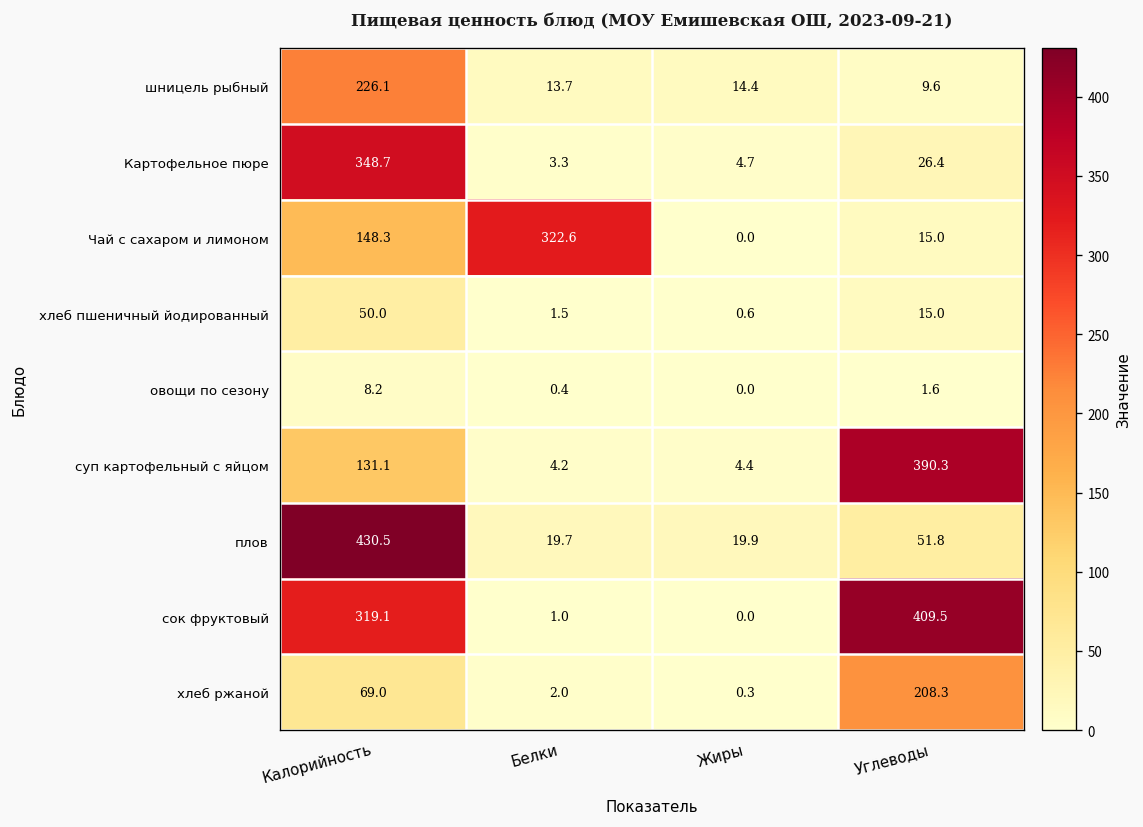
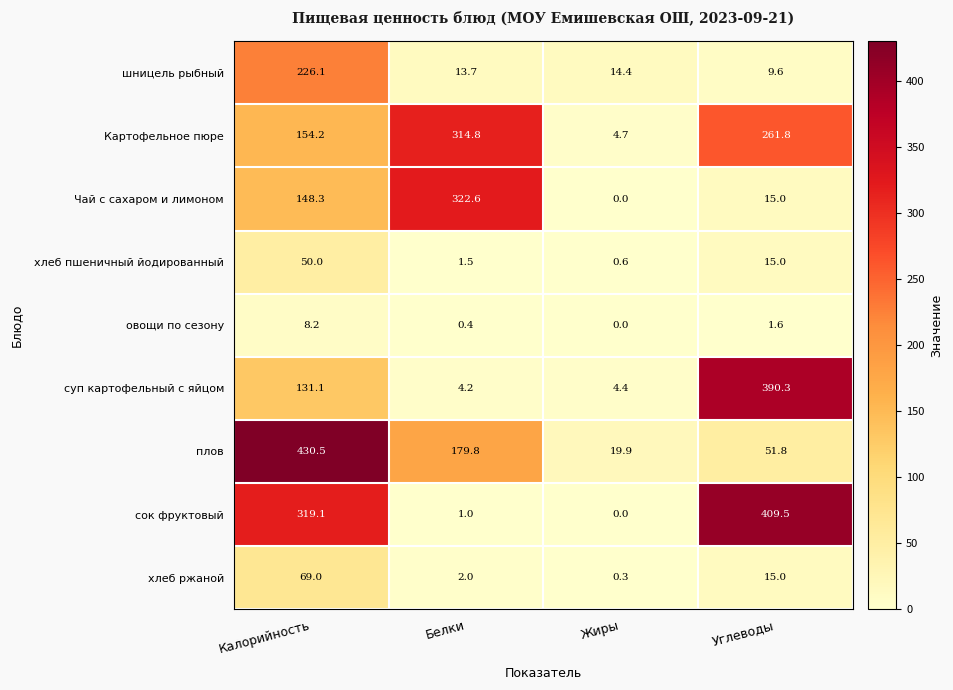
  {
    "шницель рыбный": {
      "Калорийность": 226.1,
      "Белки": 13.7,
      "Жиры": 14.4,
      "Углеводы": 9.6
    },
    "Картофельное пюре": {
-     "Калорийность": 348.7,
-     "Белки": 3.3,
+     "Калорийность": 154.2,
+     "Белки": 314.8,
      "Жиры": 4.7,
-     "Углеводы": 26.4
+     "Углеводы": 261.8
    },
    "Чай с сахаром и лимоном": {
      "Калорийность": 148.3,
      "Белки": 322.6,
      "Жиры": 0.0,
      "Углеводы": 15.0
    },
    "хлеб пшеничный йодированный": {
      "Калорийность": 50.0,
      "Белки": 1.5,
      "Жиры": 0.6,
      "Углеводы": 15.0
    },
    "овощи по сезону": {
      "Калорийность": 8.2,
      "Белки": 0.4,
      "Жиры": 0.0,
      "Углеводы": 1.6
    },
    "суп картофельный с яйцом": {
      "Калорийность": 131.1,
      "Белки": 4.2,
      "Жиры": 4.4,
      "Углеводы": 390.3
    },
    "плов": {
      "Калорийность": 430.5,
-     "Белки": 19.7,
+     "Белки": 179.8,
      "Жиры": 19.9,
      "Углеводы": 51.8
    },
    "сок фруктовый": {
      "Калорийность": 319.1,
      "Белки": 1.0,
      "Жиры": 0.0,
      "Углеводы": 409.5
    },
    "хлеб ржаной": {
      "Калорийность": 69.0,
      "Белки": 2.0,
      "Жиры": 0.3,
-     "Углеводы": 208.3
+     "Углеводы": 15.0
    }
  }
